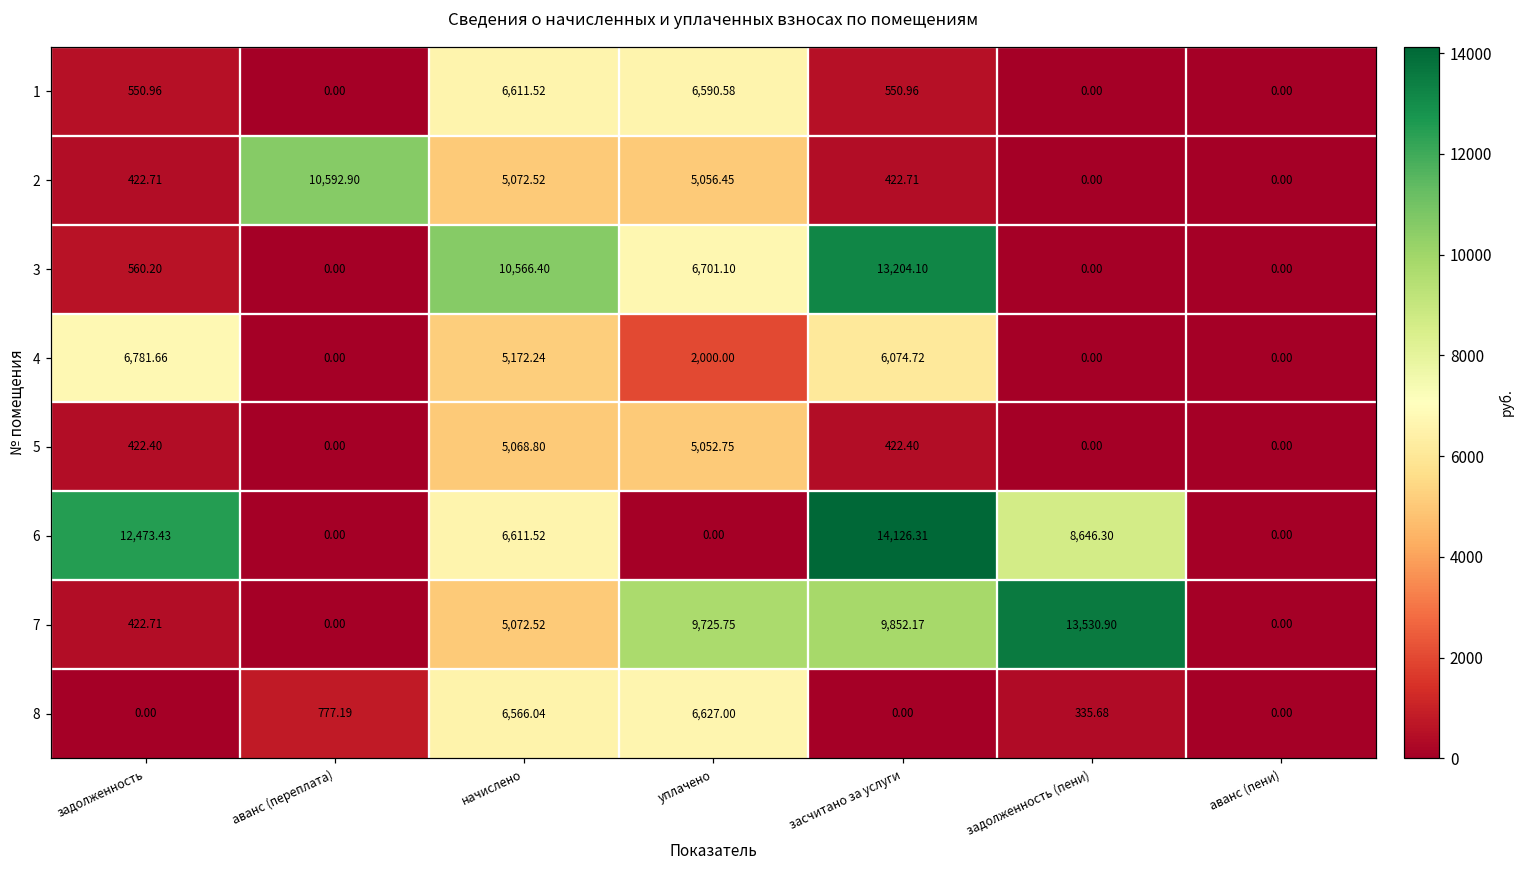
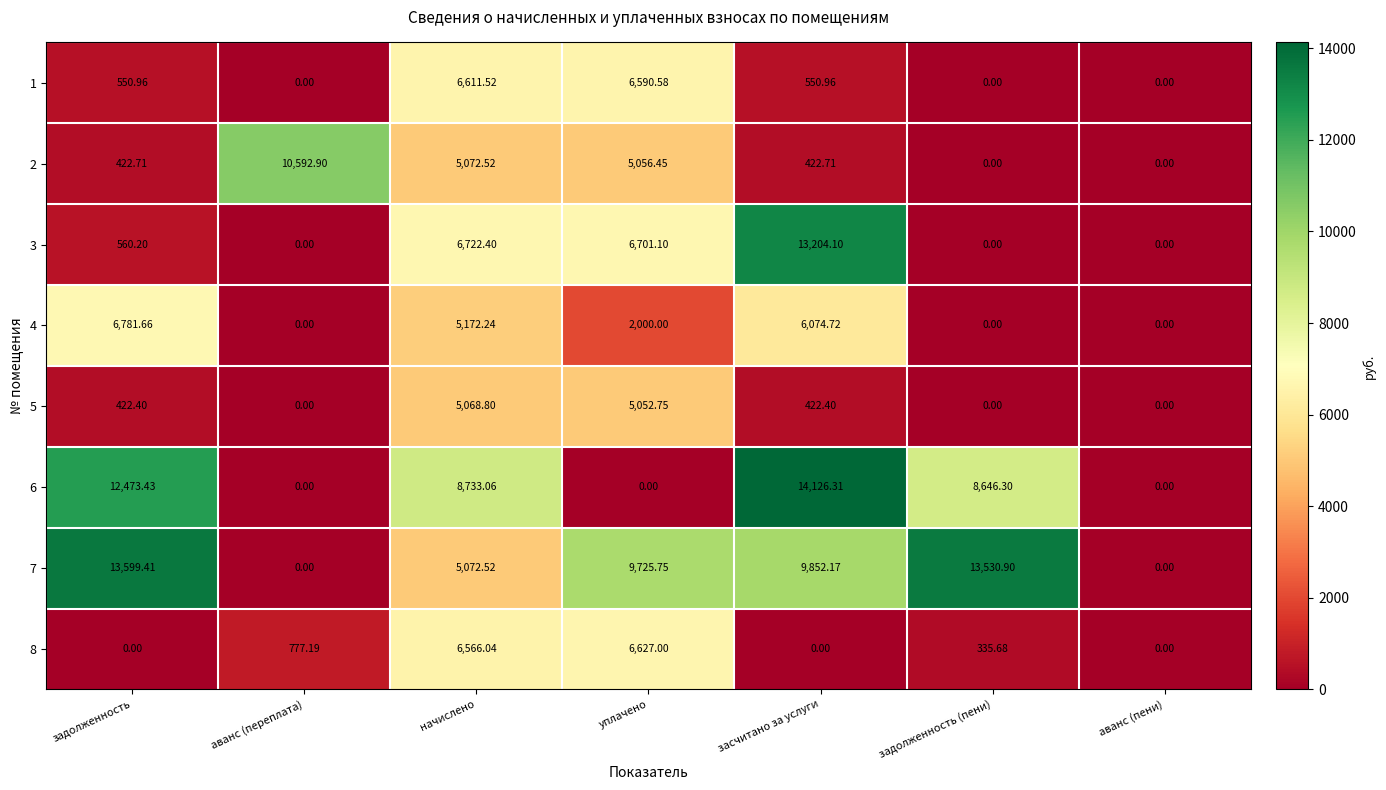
  {
    "1": {
      "задолженность": "550.96",
      "аванс (переплата)": "0.00",
      "начислено": "6,611.52",
      "уплачено": "6,590.58",
      "засчитано за услуги": "550.96",
      "задолженность (пени)": "0.00",
      "аванс (пени)": "0.00"
    },
    "2": {
      "задолженность": "422.71",
      "аванс (переплата)": "10,592.90",
      "начислено": "5,072.52",
      "уплачено": "5,056.45",
      "засчитано за услуги": "422.71",
      "задолженность (пени)": "0.00",
      "аванс (пени)": "0.00"
    },
    "3": {
      "задолженность": "560.20",
      "аванс (переплата)": "0.00",
-     "начислено": "10,566.40",
+     "начислено": "6,722.40",
      "уплачено": "6,701.10",
      "засчитано за услуги": "13,204.10",
      "задолженность (пени)": "0.00",
      "аванс (пени)": "0.00"
    },
    "4": {
      "задолженность": "6,781.66",
      "аванс (переплата)": "0.00",
      "начислено": "5,172.24",
      "уплачено": "2,000.00",
      "засчитано за услуги": "6,074.72",
      "задолженность (пени)": "0.00",
      "аванс (пени)": "0.00"
    },
    "5": {
      "задолженность": "422.40",
      "аванс (переплата)": "0.00",
      "начислено": "5,068.80",
      "уплачено": "5,052.75",
      "засчитано за услуги": "422.40",
      "задолженность (пени)": "0.00",
      "аванс (пени)": "0.00"
    },
    "6": {
      "задолженность": "12,473.43",
      "аванс (переплата)": "0.00",
-     "начислено": "6,611.52",
+     "начислено": "8,733.06",
      "уплачено": "0.00",
      "засчитано за услуги": "14,126.31",
      "задолженность (пени)": "8,646.30",
      "аванс (пени)": "0.00"
    },
    "7": {
-     "задолженность": "422.71",
+     "задолженность": "13,599.41",
      "аванс (переплата)": "0.00",
      "начислено": "5,072.52",
      "уплачено": "9,725.75",
      "засчитано за услуги": "9,852.17",
      "задолженность (пени)": "13,530.90",
      "аванс (пени)": "0.00"
    },
    "8": {
      "задолженность": "0.00",
      "аванс (переплата)": "777.19",
      "начислено": "6,566.04",
      "уплачено": "6,627.00",
      "засчитано за услуги": "0.00",
      "задолженность (пени)": "335.68",
      "аванс (пени)": "0.00"
    }
  }
